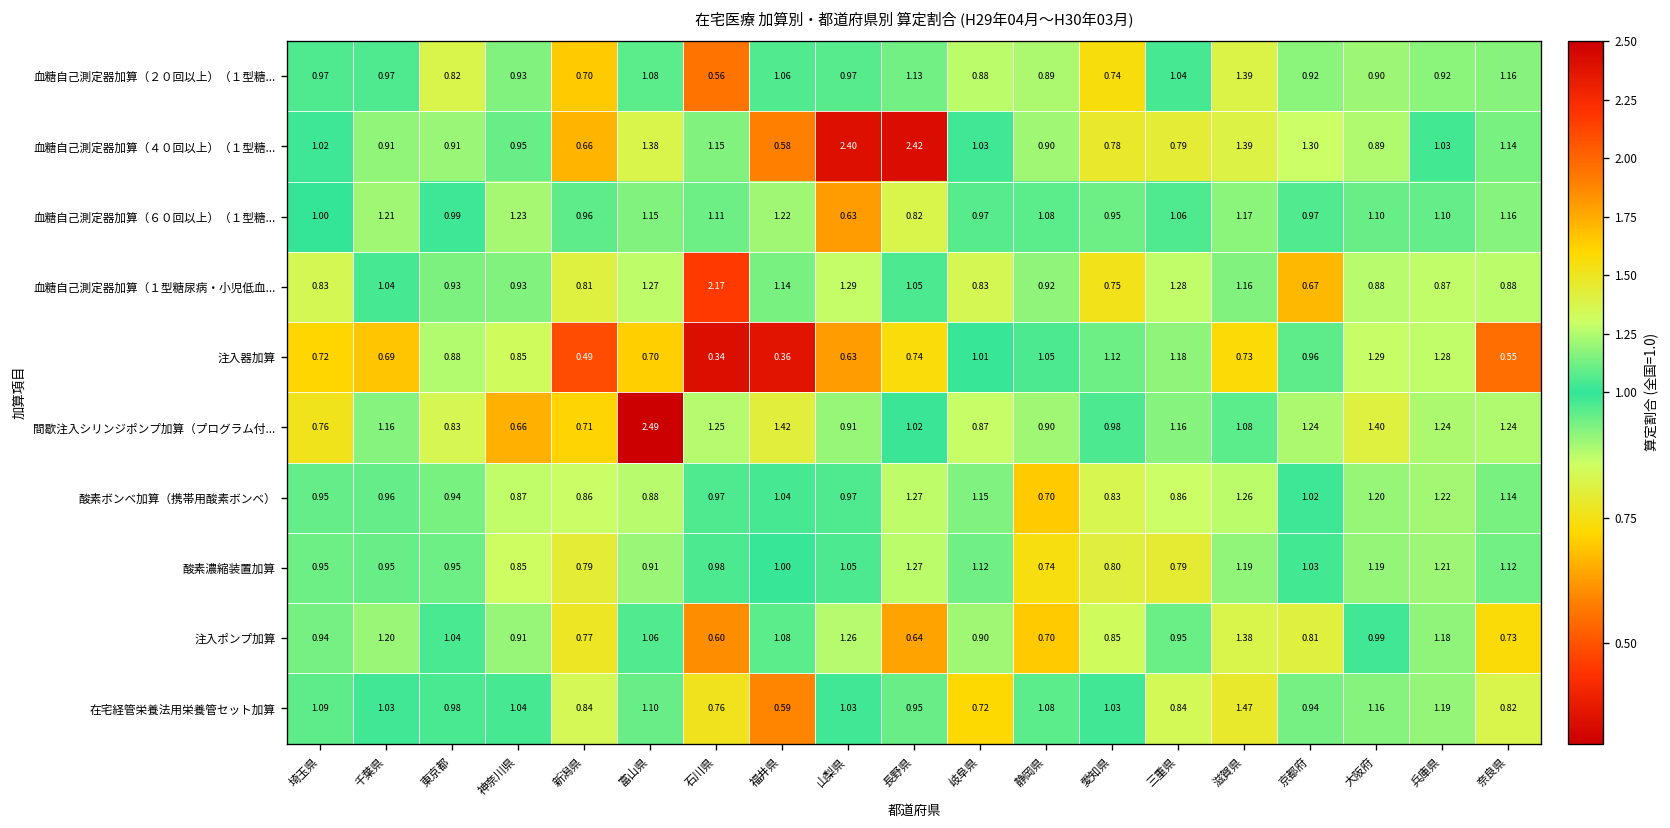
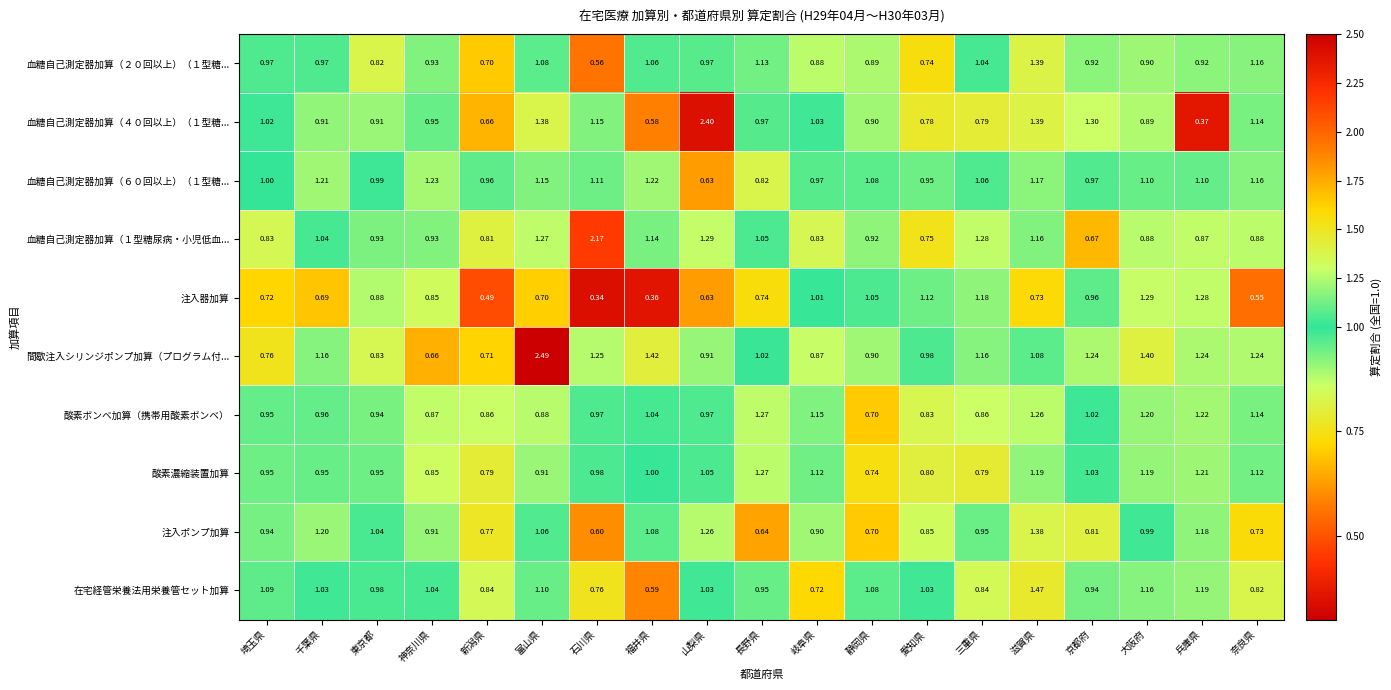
  {
    "血糖自己測定器加算（２０回以上）（１型糖...": {
      "埼玉県": 0.97,
      "千葉県": 0.97,
      "東京都": 0.82,
      "神奈川県": 0.93,
      "新潟県": 0.70,
      "富山県": 1.08,
      "石川県": 0.56,
      "福井県": 1.06,
      "山梨県": 0.97,
      "長野県": 1.13,
      "岐阜県": 0.88,
      "静岡県": 0.89,
      "愛知県": 0.74,
      "三重県": 1.04,
      "滋賀県": 1.39,
      "京都府": 0.92,
      "大阪府": 0.90,
      "兵庫県": 0.92,
      "奈良県": 1.16
    },
    "血糖自己測定器加算（４０回以上）（１型糖...": {
      "埼玉県": 1.02,
      "千葉県": 0.91,
      "東京都": 0.91,
      "神奈川県": 0.95,
      "新潟県": 0.66,
      "富山県": 1.38,
      "石川県": 1.15,
      "福井県": 0.58,
      "山梨県": 2.40,
-     "長野県": 2.42,
+     "長野県": 0.97,
      "岐阜県": 1.03,
      "静岡県": 0.90,
      "愛知県": 0.78,
      "三重県": 0.79,
      "滋賀県": 1.39,
      "京都府": 1.30,
      "大阪府": 0.89,
-     "兵庫県": 1.03,
+     "兵庫県": 0.37,
      "奈良県": 1.14
    },
    "血糖自己測定器加算（６０回以上）（１型糖...": {
      "埼玉県": 1.00,
      "千葉県": 1.21,
      "東京都": 0.99,
      "神奈川県": 1.23,
      "新潟県": 0.96,
      "富山県": 1.15,
      "石川県": 1.11,
      "福井県": 1.22,
      "山梨県": 0.63,
      "長野県": 0.82,
      "岐阜県": 0.97,
      "静岡県": 1.08,
      "愛知県": 0.95,
      "三重県": 1.06,
      "滋賀県": 1.17,
      "京都府": 0.97,
      "大阪府": 1.10,
      "兵庫県": 1.10,
      "奈良県": 1.16
    },
    "血糖自己測定器加算（１型糖尿病・小児低血...": {
      "埼玉県": 0.83,
      "千葉県": 1.04,
      "東京都": 0.93,
      "神奈川県": 0.93,
      "新潟県": 0.81,
      "富山県": 1.27,
      "石川県": 2.17,
      "福井県": 1.14,
      "山梨県": 1.29,
      "長野県": 1.05,
      "岐阜県": 0.83,
      "静岡県": 0.92,
      "愛知県": 0.75,
      "三重県": 1.28,
      "滋賀県": 1.16,
      "京都府": 0.67,
      "大阪府": 0.88,
      "兵庫県": 0.87,
      "奈良県": 0.88
    },
    "注入器加算": {
      "埼玉県": 0.72,
      "千葉県": 0.69,
      "東京都": 0.88,
      "神奈川県": 0.85,
      "新潟県": 0.49,
      "富山県": 0.70,
      "石川県": 0.34,
      "福井県": 0.36,
      "山梨県": 0.63,
      "長野県": 0.74,
      "岐阜県": 1.01,
      "静岡県": 1.05,
      "愛知県": 1.12,
      "三重県": 1.18,
      "滋賀県": 0.73,
      "京都府": 0.96,
      "大阪府": 1.29,
      "兵庫県": 1.28,
      "奈良県": 0.55
    },
    "間歇注入シリンジポンプ加算（プログラム付...": {
      "埼玉県": 0.76,
      "千葉県": 1.16,
      "東京都": 0.83,
      "神奈川県": 0.66,
      "新潟県": 0.71,
      "富山県": 2.49,
      "石川県": 1.25,
      "福井県": 1.42,
      "山梨県": 0.91,
      "長野県": 1.02,
      "岐阜県": 0.87,
      "静岡県": 0.90,
      "愛知県": 0.98,
      "三重県": 1.16,
      "滋賀県": 1.08,
      "京都府": 1.24,
      "大阪府": 1.40,
      "兵庫県": 1.24,
      "奈良県": 1.24
    },
    "酸素ボンベ加算（携帯用酸素ボンベ）": {
      "埼玉県": 0.95,
      "千葉県": 0.96,
      "東京都": 0.94,
      "神奈川県": 0.87,
      "新潟県": 0.86,
      "富山県": 0.88,
      "石川県": 0.97,
      "福井県": 1.04,
      "山梨県": 0.97,
      "長野県": 1.27,
      "岐阜県": 1.15,
      "静岡県": 0.70,
      "愛知県": 0.83,
      "三重県": 0.86,
      "滋賀県": 1.26,
      "京都府": 1.02,
      "大阪府": 1.20,
      "兵庫県": 1.22,
      "奈良県": 1.14
    },
    "酸素濃縮装置加算": {
      "埼玉県": 0.95,
      "千葉県": 0.95,
      "東京都": 0.95,
      "神奈川県": 0.85,
      "新潟県": 0.79,
      "富山県": 0.91,
      "石川県": 0.98,
      "福井県": 1.00,
      "山梨県": 1.05,
      "長野県": 1.27,
      "岐阜県": 1.12,
      "静岡県": 0.74,
      "愛知県": 0.80,
      "三重県": 0.79,
      "滋賀県": 1.19,
      "京都府": 1.03,
      "大阪府": 1.19,
      "兵庫県": 1.21,
      "奈良県": 1.12
    },
    "注入ポンプ加算": {
      "埼玉県": 0.94,
      "千葉県": 1.20,
      "東京都": 1.04,
      "神奈川県": 0.91,
      "新潟県": 0.77,
      "富山県": 1.06,
      "石川県": 0.60,
      "福井県": 1.08,
      "山梨県": 1.26,
      "長野県": 0.64,
      "岐阜県": 0.90,
      "静岡県": 0.70,
      "愛知県": 0.85,
      "三重県": 0.95,
      "滋賀県": 1.38,
      "京都府": 0.81,
      "大阪府": 0.99,
      "兵庫県": 1.18,
      "奈良県": 0.73
    },
    "在宅経管栄養法用栄養管セット加算": {
      "埼玉県": 1.09,
      "千葉県": 1.03,
      "東京都": 0.98,
      "神奈川県": 1.04,
      "新潟県": 0.84,
      "富山県": 1.10,
      "石川県": 0.76,
      "福井県": 0.59,
      "山梨県": 1.03,
      "長野県": 0.95,
      "岐阜県": 0.72,
      "静岡県": 1.08,
      "愛知県": 1.03,
      "三重県": 0.84,
      "滋賀県": 1.47,
      "京都府": 0.94,
      "大阪府": 1.16,
      "兵庫県": 1.19,
      "奈良県": 0.82
    }
  }
